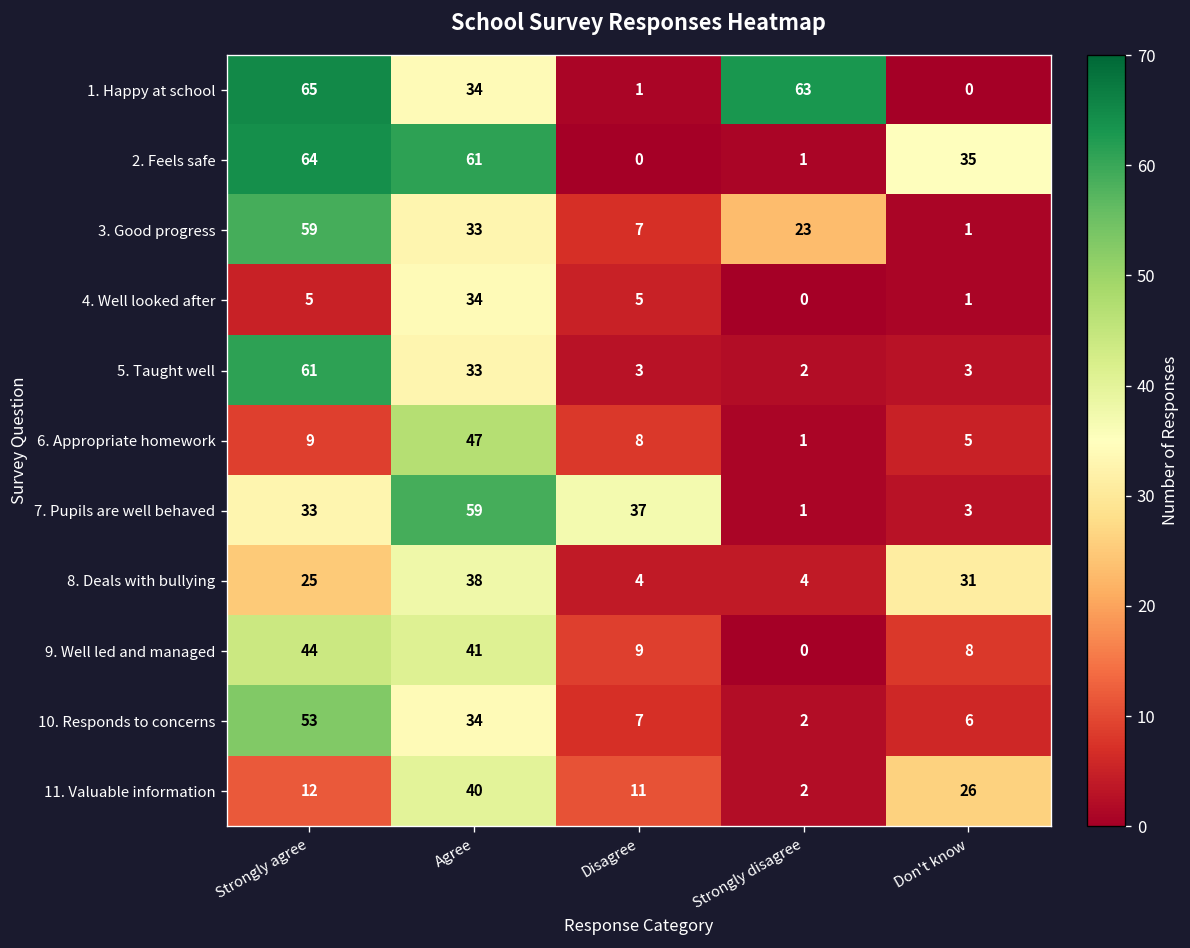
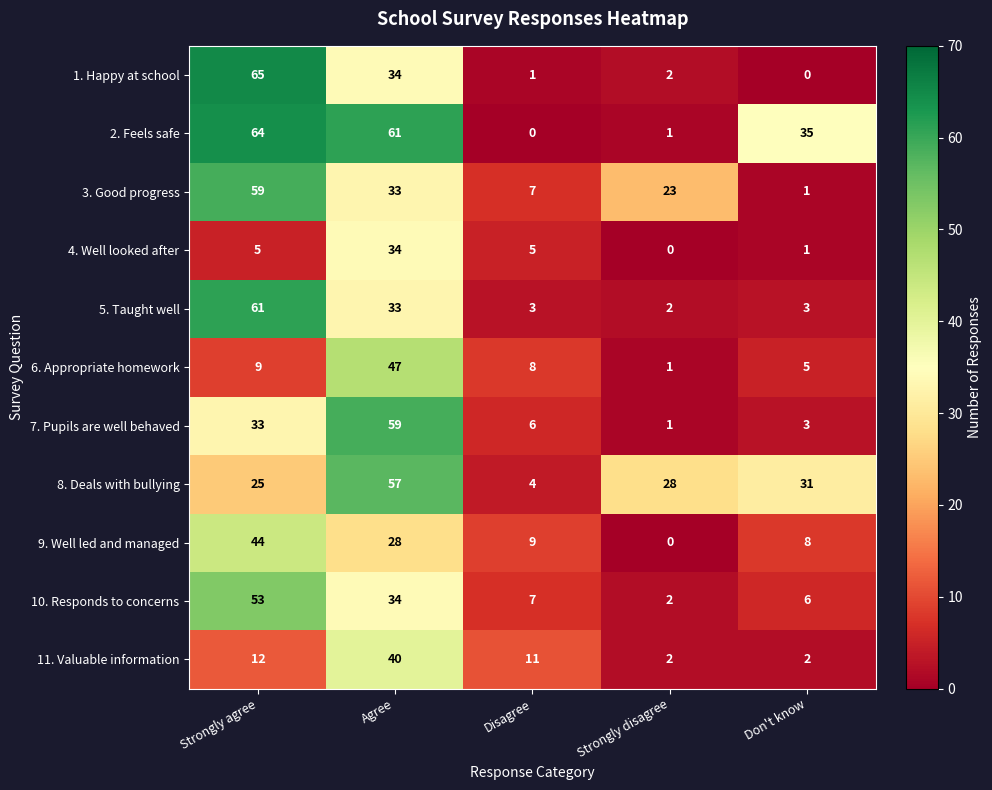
  {
    "1. Happy at school": {
      "Strongly agree": 65,
      "Agree": 34,
      "Disagree": 1,
-     "Strongly disagree": 63,
+     "Strongly disagree": 2,
      "Don't know": 0
    },
    "2. Feels safe": {
      "Strongly agree": 64,
      "Agree": 61,
      "Disagree": 0,
      "Strongly disagree": 1,
      "Don't know": 35
    },
    "3. Good progress": {
      "Strongly agree": 59,
      "Agree": 33,
      "Disagree": 7,
      "Strongly disagree": 23,
      "Don't know": 1
    },
    "4. Well looked after": {
      "Strongly agree": 5,
      "Agree": 34,
      "Disagree": 5,
      "Strongly disagree": 0,
      "Don't know": 1
    },
    "5. Taught well": {
      "Strongly agree": 61,
      "Agree": 33,
      "Disagree": 3,
      "Strongly disagree": 2,
      "Don't know": 3
    },
    "6. Appropriate homework": {
      "Strongly agree": 9,
      "Agree": 47,
      "Disagree": 8,
      "Strongly disagree": 1,
      "Don't know": 5
    },
    "7. Pupils are well behaved": {
      "Strongly agree": 33,
      "Agree": 59,
-     "Disagree": 37,
+     "Disagree": 6,
      "Strongly disagree": 1,
      "Don't know": 3
    },
    "8. Deals with bullying": {
      "Strongly agree": 25,
-     "Agree": 38,
+     "Agree": 57,
      "Disagree": 4,
-     "Strongly disagree": 4,
+     "Strongly disagree": 28,
      "Don't know": 31
    },
    "9. Well led and managed": {
      "Strongly agree": 44,
-     "Agree": 41,
+     "Agree": 28,
      "Disagree": 9,
      "Strongly disagree": 0,
      "Don't know": 8
    },
    "10. Responds to concerns": {
      "Strongly agree": 53,
      "Agree": 34,
      "Disagree": 7,
      "Strongly disagree": 2,
      "Don't know": 6
    },
    "11. Valuable information": {
      "Strongly agree": 12,
      "Agree": 40,
      "Disagree": 11,
      "Strongly disagree": 2,
-     "Don't know": 26
+     "Don't know": 2
    }
  }
